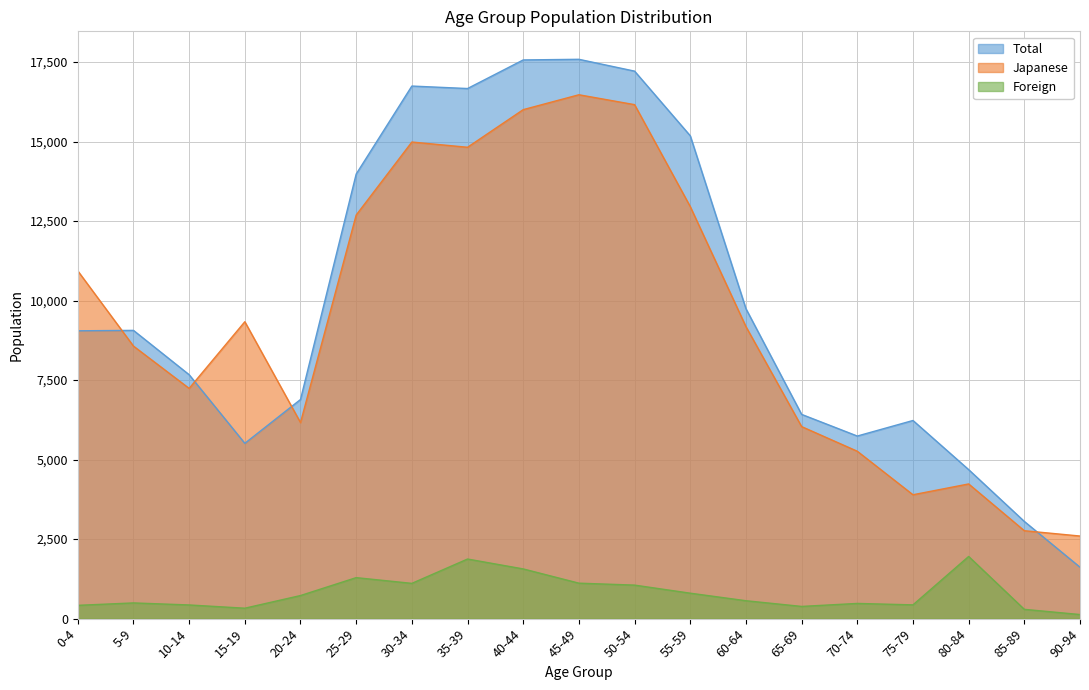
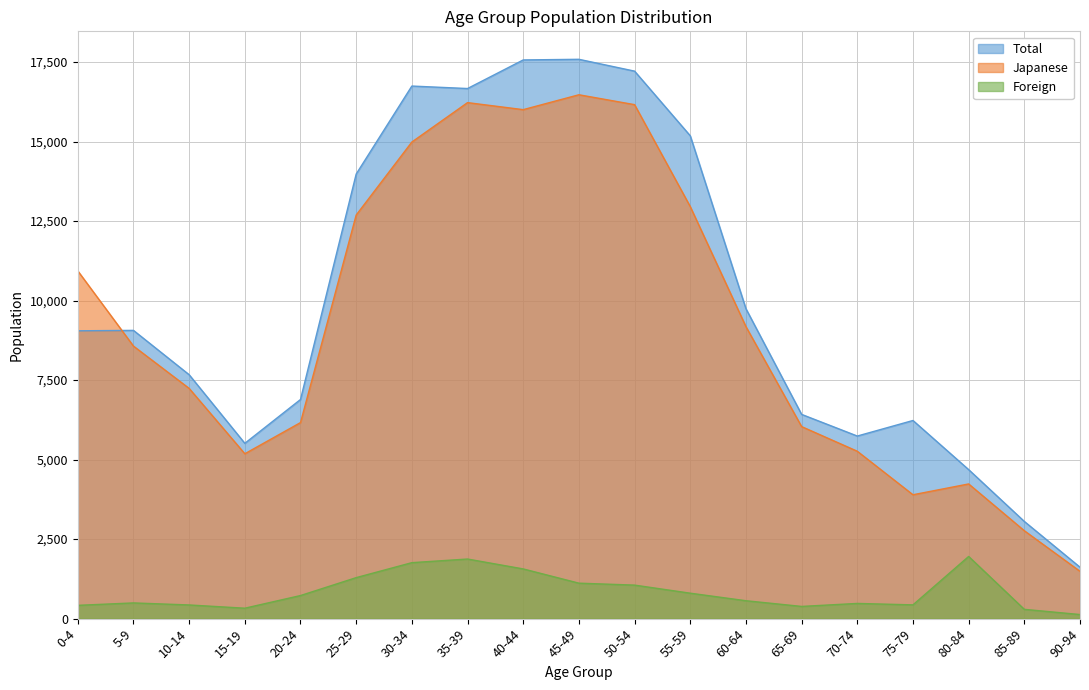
  {
    "Total": {
      "0-4": "9,100",
      "5-9": "9,100",
      "10-14": "7,700",
      "15-19": "5,500",
      "20-24": "6,900",
      "25-29": "14,000",
      "30-34": "16,700",
      "35-39": "16,700",
      "40-44": "17,600",
      "45-49": "17,600",
      "50-54": "17,200",
      "55-59": "15,200",
      "60-64": "9,700",
      "65-69": "6,400",
      "70-74": "5,700",
      "75-79": "6,200",
      "80-84": "4,700",
      "85-89": "3,100",
      "90-94": "1,600"
    },
    "Japanese": {
      "0-4": "10,900",
      "5-9": "8,600",
      "10-14": "7,200",
-     "15-19": "9,300",
+     "15-19": "5,200",
      "20-24": "6,200",
      "25-29": "12,700",
      "30-34": "15,000",
-     "35-39": "14,800",
+     "35-39": "16,200",
      "40-44": "16,000",
      "45-49": "16,500",
      "50-54": "16,200",
      "55-59": "13,000",
      "60-64": "9,200",
      "65-69": "6,000",
      "70-74": "5,300",
      "75-79": "3,900",
      "80-84": "4,200",
      "85-89": "2,800",
-     "90-94": "2,600"
+     "90-94": "1,500"
    },
    "Foreign": {
      "0-4": "400",
      "5-9": "500",
      "10-14": "400",
      "15-19": "300",
      "20-24": "700",
      "25-29": "1,300",
-     "30-34": "1,100",
+     "30-34": "1,800",
      "35-39": "1,900",
      "40-44": "1,600",
      "45-49": "1,100",
      "50-54": "1,100",
      "55-59": "800",
      "60-64": "600",
      "65-69": "400",
      "70-74": "500",
      "75-79": "400",
      "80-84": "2,000",
      "85-89": "300",
      "90-94": "100"
    }
  }
